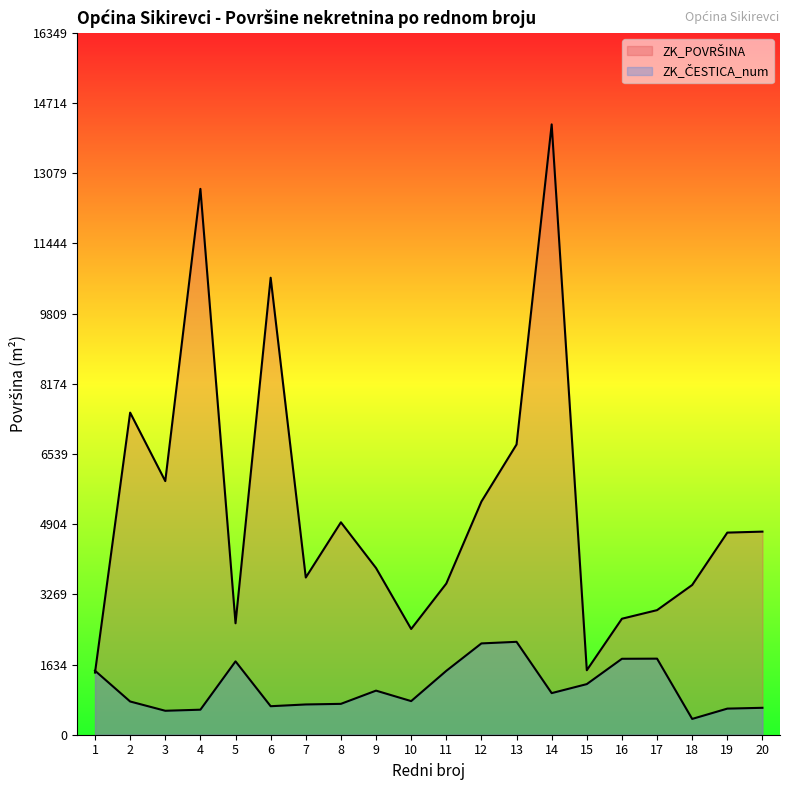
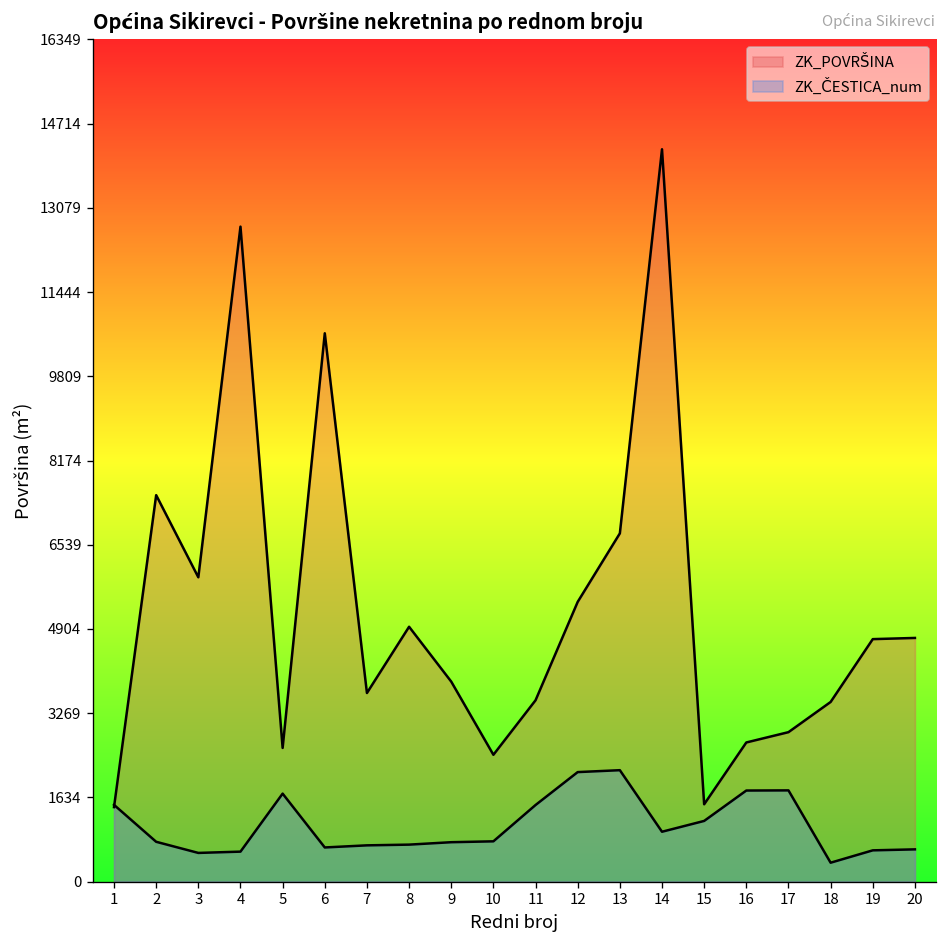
  {
    "ZK_POVRŠINA": {
      "2": 7500,
      "3": 5900,
      "4": 12700,
      "5": 2600,
      "6": 10600,
      "7": 3700,
      "8": 4900,
      "9": 3900,
      "10": 2500,
      "11": 3500,
      "12": 5400,
      "13": 6800,
      "14": 14200,
      "15": 1500,
      "16": 2700,
      "17": 2900,
      "18": 3500,
      "19": 4700,
      "20": 4700
    },
    "ZK_ČESTICA_num": {
      "2": 800,
      "3": 600,
      "4": 600,
      "5": 1700,
      "6": 700,
      "7": 700,
      "8": 700,
-     "9": 1000,
+     "9": 800,
      "10": 800,
      "11": 1500,
      "12": 2100,
      "13": 2200,
      "14": 1000,
      "15": 1200,
      "16": 1800,
      "17": 1800,
      "18": 400,
      "19": 600,
      "20": 600
    }
  }
